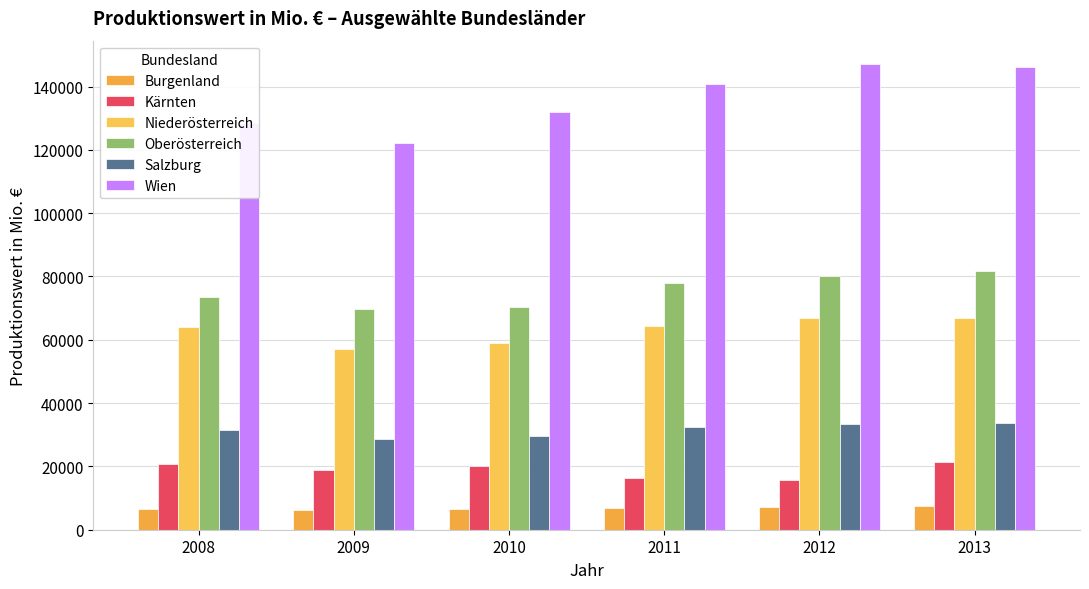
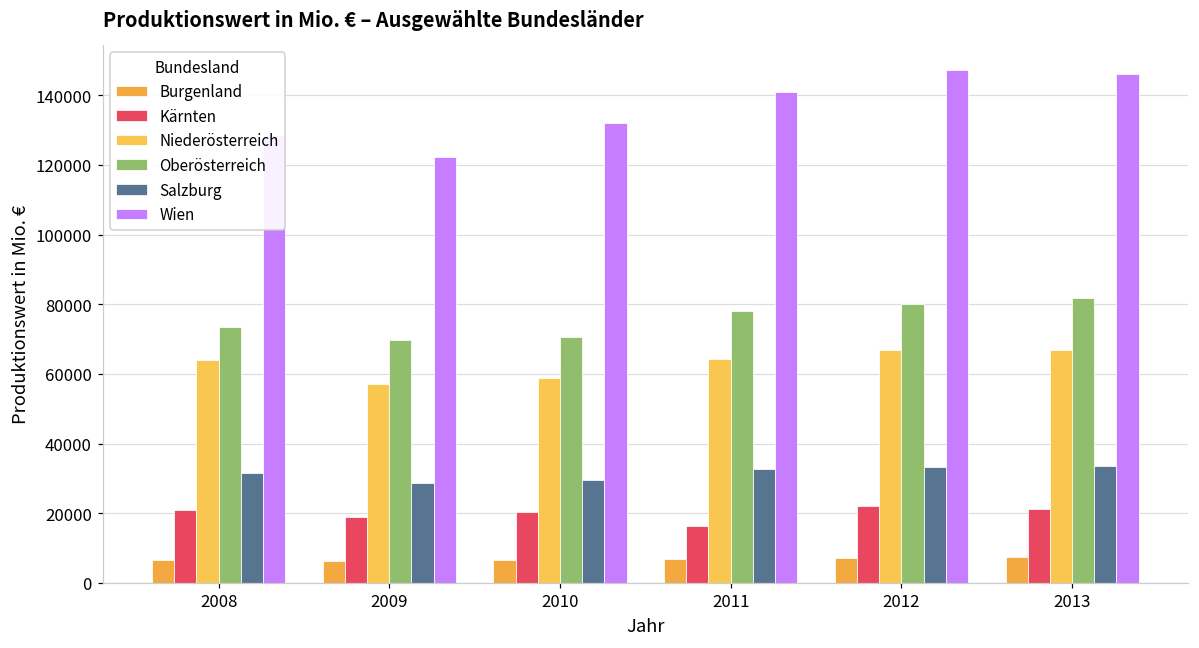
  {
    "Kärnten": {
      "2008": 21000,
      "2009": 19000,
      "2010": 20000,
      "2011": 16000,
-     "2012": 16000,
+     "2012": 22000,
      "2013": 21000
    },
    "Oberösterreich": {
      "2008": 73000,
      "2009": 70000,
      "2010": 70000,
      "2011": 78000,
      "2012": 80000,
      "2013": 82000
    },
    "Salzburg": {
      "2008": 31000,
      "2009": 29000,
      "2010": 30000,
      "2011": 33000,
      "2012": 33000,
      "2013": 34000
    },
    "Wien": {
      "2009": 122000,
      "2010": 132000,
      "2011": 141000,
      "2012": 147000,
      "2013": 146000
    }
  }
